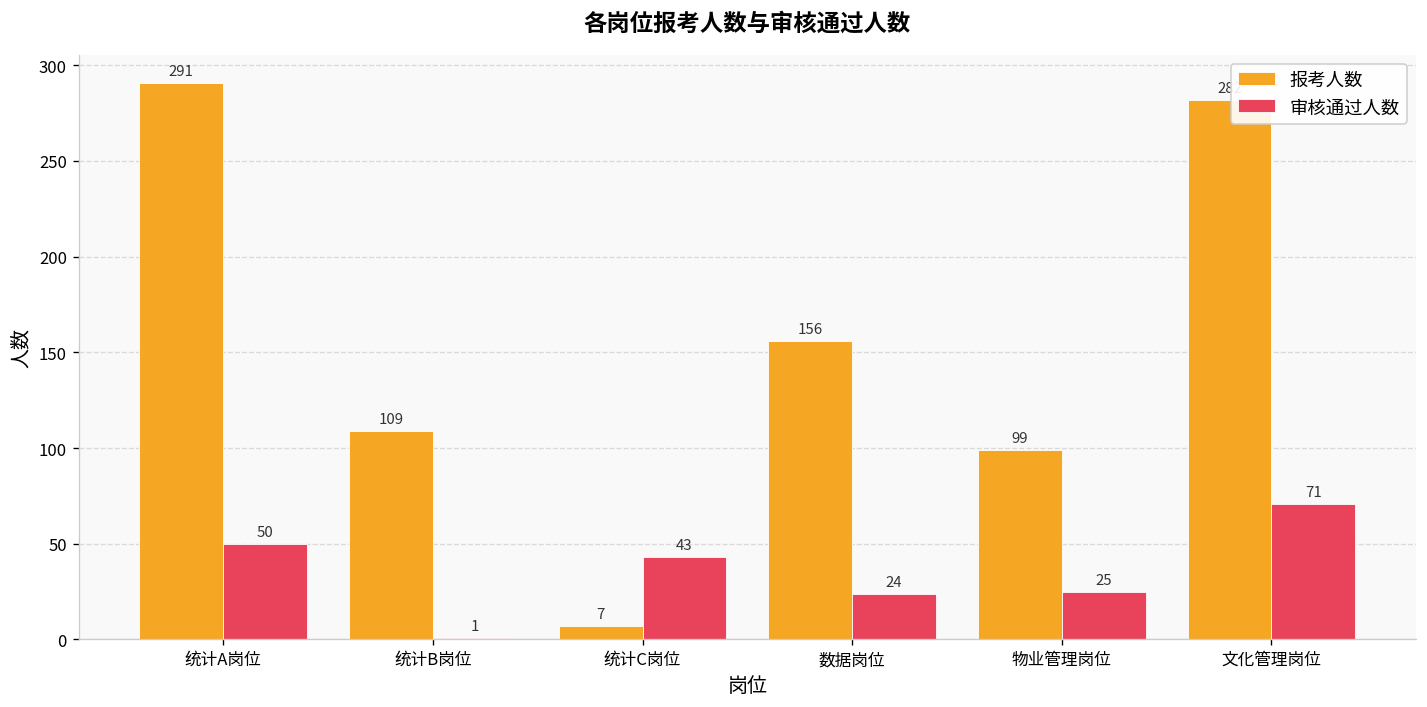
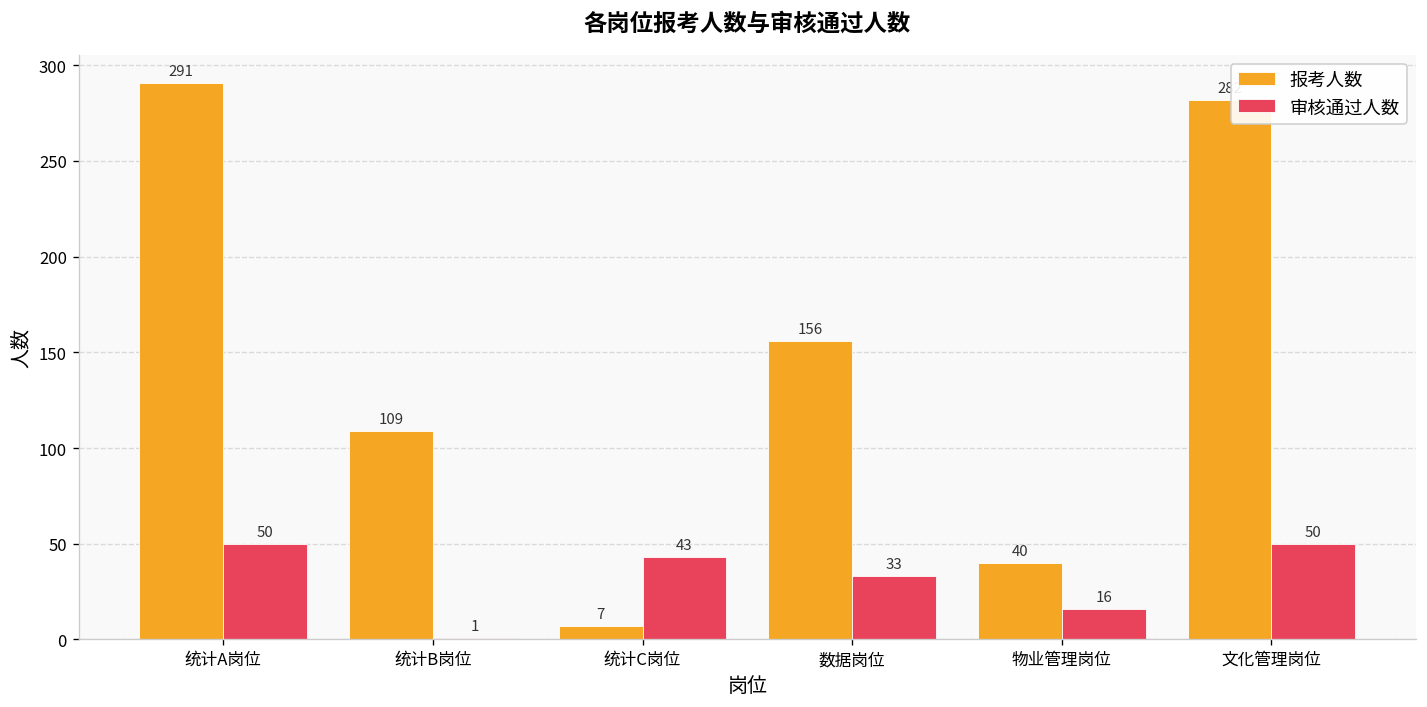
  {
    "报考人数": {
      "统计A岗位": 291,
      "统计B岗位": 109,
      "统计C岗位": 7,
      "数据岗位": 156,
-     "物业管理岗位": 99
+     "物业管理岗位": 40
    },
    "审核通过人数": {
      "统计A岗位": 50,
      "统计B岗位": 1,
      "统计C岗位": 43,
-     "数据岗位": 24,
-     "物业管理岗位": 25,
-     "文化管理岗位": 71
+     "数据岗位": 33,
+     "物业管理岗位": 16,
+     "文化管理岗位": 50
    }
  }
